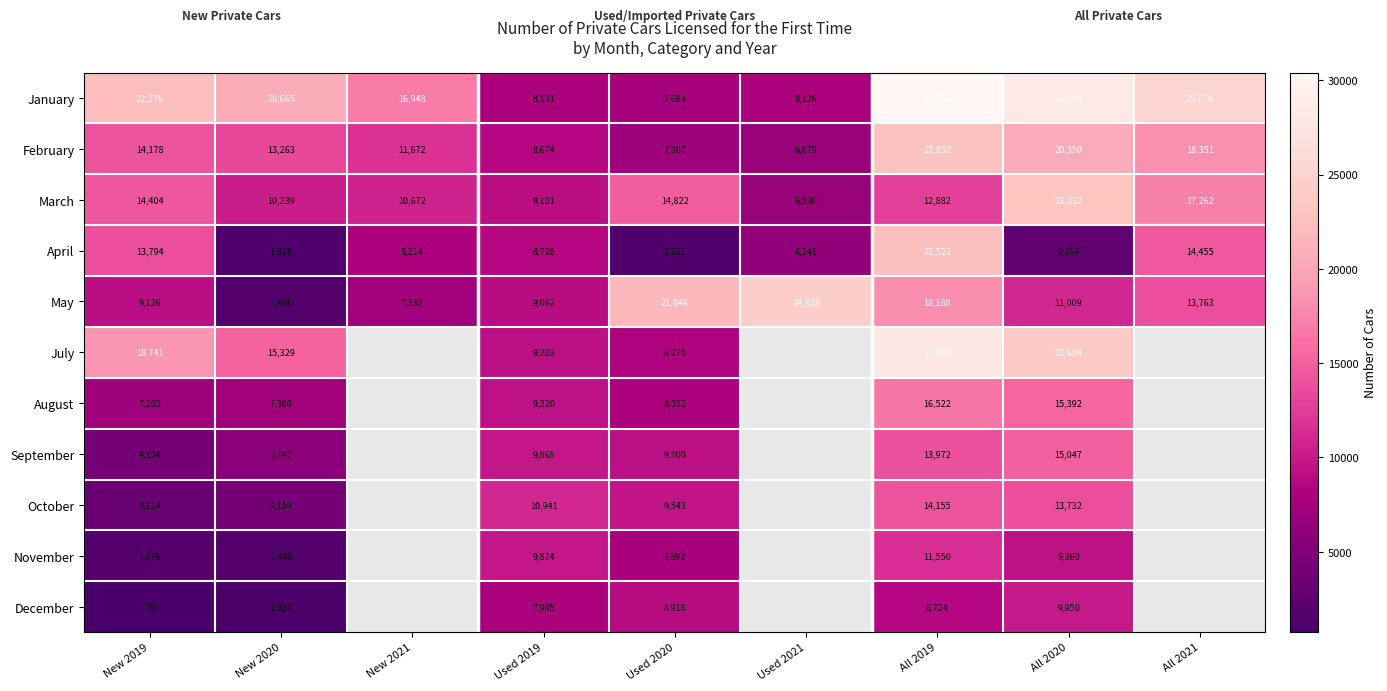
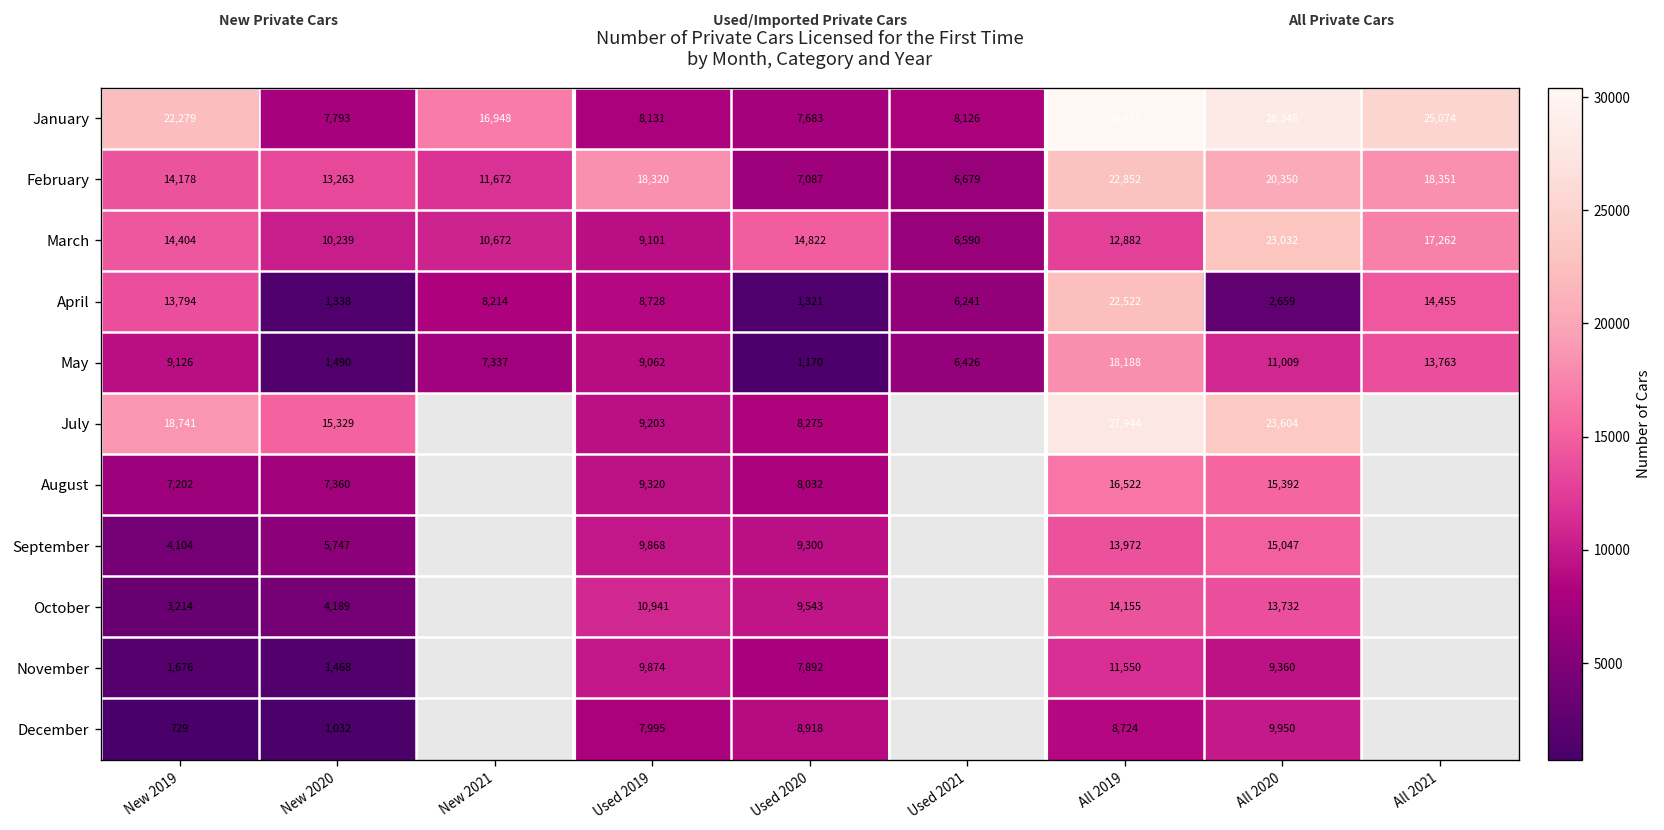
  {
    "January": {
      "New 2019": "22,279",
-     "New 2020": "20,665",
+     "New 2020": "7,793",
      "New 2021": "16,948",
      "Used 2019": "8,131",
      "Used 2020": "7,683",
      "Used 2021": "8,126"
    },
    "February": {
      "New 2019": "14,178",
      "New 2020": "13,263",
      "New 2021": "11,672",
-     "Used 2019": "8,674",
+     "Used 2019": "18,320",
      "Used 2020": "7,087",
      "Used 2021": "6,679",
      "All 2019": "22,852",
      "All 2020": "20,350",
      "All 2021": "18,351"
    },
    "March": {
      "New 2019": "14,404",
      "New 2020": "10,239",
      "New 2021": "10,672",
      "Used 2019": "9,101",
      "Used 2020": "14,822",
      "Used 2021": "6,590",
      "All 2019": "12,882",
      "All 2020": "23,032",
      "All 2021": "17,262"
    },
    "April": {
      "New 2019": "13,794",
      "New 2020": "1,338",
      "New 2021": "8,214",
      "Used 2019": "8,728",
      "Used 2020": "1,321",
      "Used 2021": "6,241",
      "All 2019": "22,522",
      "All 2020": "2,659",
      "All 2021": "14,455"
    },
    "May": {
      "New 2019": "9,126",
      "New 2020": "1,490",
      "New 2021": "7,337",
      "Used 2019": "9,062",
-     "Used 2020": "21,846",
-     "Used 2021": "24,329",
+     "Used 2020": "1,170",
+     "Used 2021": "6,426",
      "All 2019": "18,188",
      "All 2020": "11,009",
      "All 2021": "13,763"
    },
    "July": {
      "New 2019": "18,741",
      "New 2020": "15,329",
      "Used 2019": "9,203",
      "Used 2020": "8,275",
      "All 2020": "23,604"
    },
    "August": {
      "New 2019": "7,202",
      "New 2020": "7,360",
      "Used 2019": "9,320",
      "Used 2020": "8,032",
      "All 2019": "16,522",
      "All 2020": "15,392"
    },
    "September": {
      "New 2019": "4,104",
      "New 2020": "5,747",
      "Used 2019": "9,868",
      "Used 2020": "9,300",
      "All 2019": "13,972",
      "All 2020": "15,047"
    },
    "October": {
      "New 2019": "3,214",
      "New 2020": "4,189",
      "Used 2019": "10,941",
      "Used 2020": "9,543",
      "All 2019": "14,155",
      "All 2020": "13,732"
    },
    "November": {
      "New 2019": "1,676",
      "New 2020": "1,468",
      "Used 2019": "9,874",
      "Used 2020": "7,892",
      "All 2019": "11,550",
      "All 2020": "9,360"
    },
    "December": {
      "New 2019": "729",
      "New 2020": "1,032",
      "Used 2019": "7,995",
      "Used 2020": "8,918",
      "All 2019": "8,724",
      "All 2020": "9,950"
    }
  }
